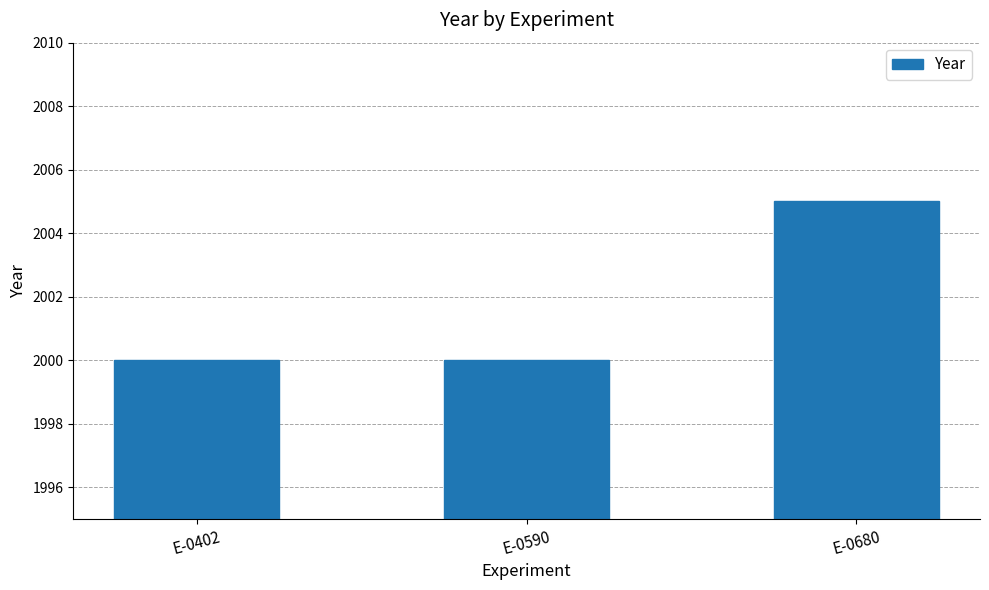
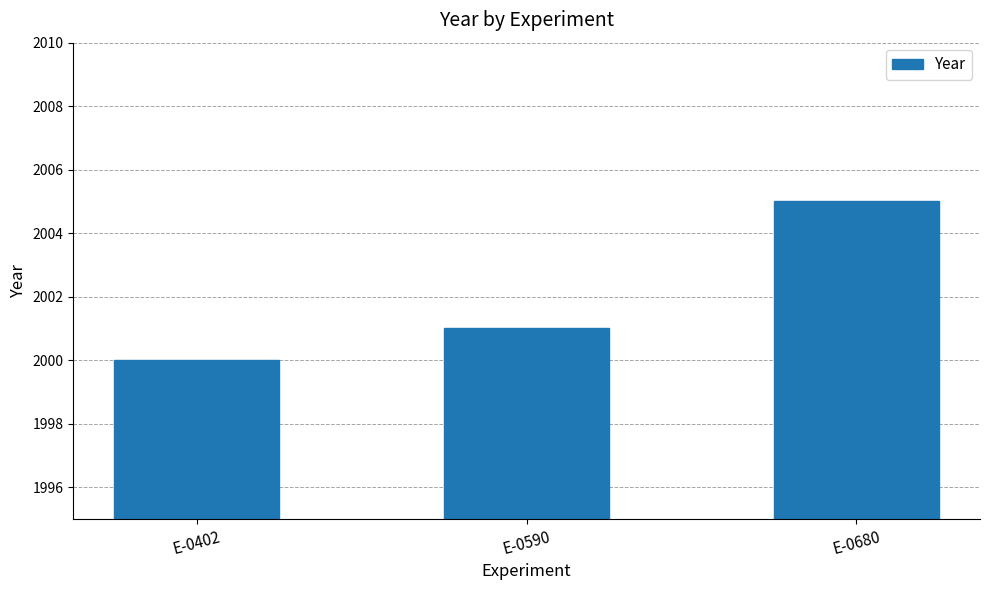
  {
    "E-0402": 2000,
-   "E-0590": 2000,
+   "E-0590": 2001,
    "E-0680": 2005
  }
